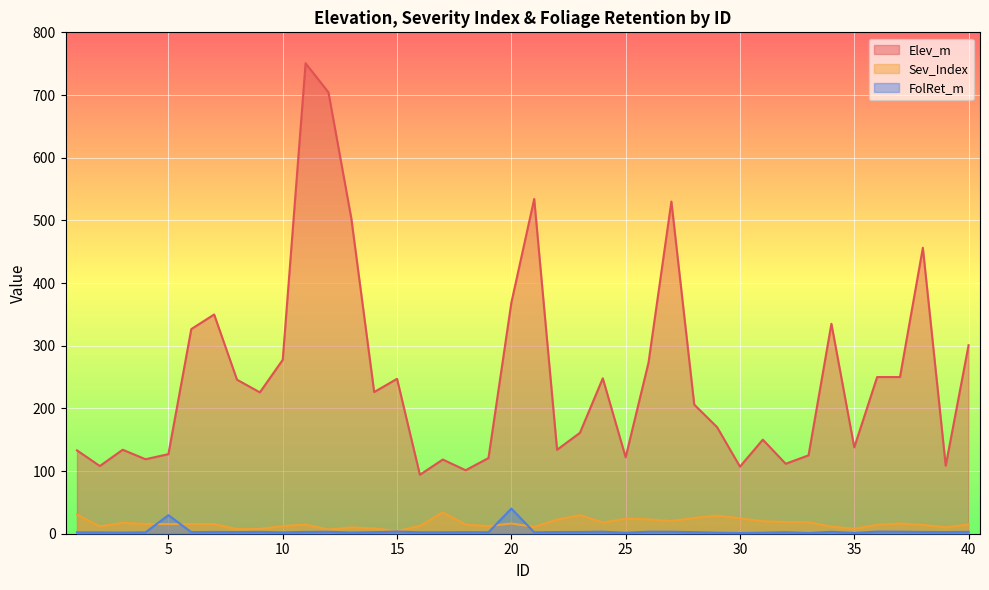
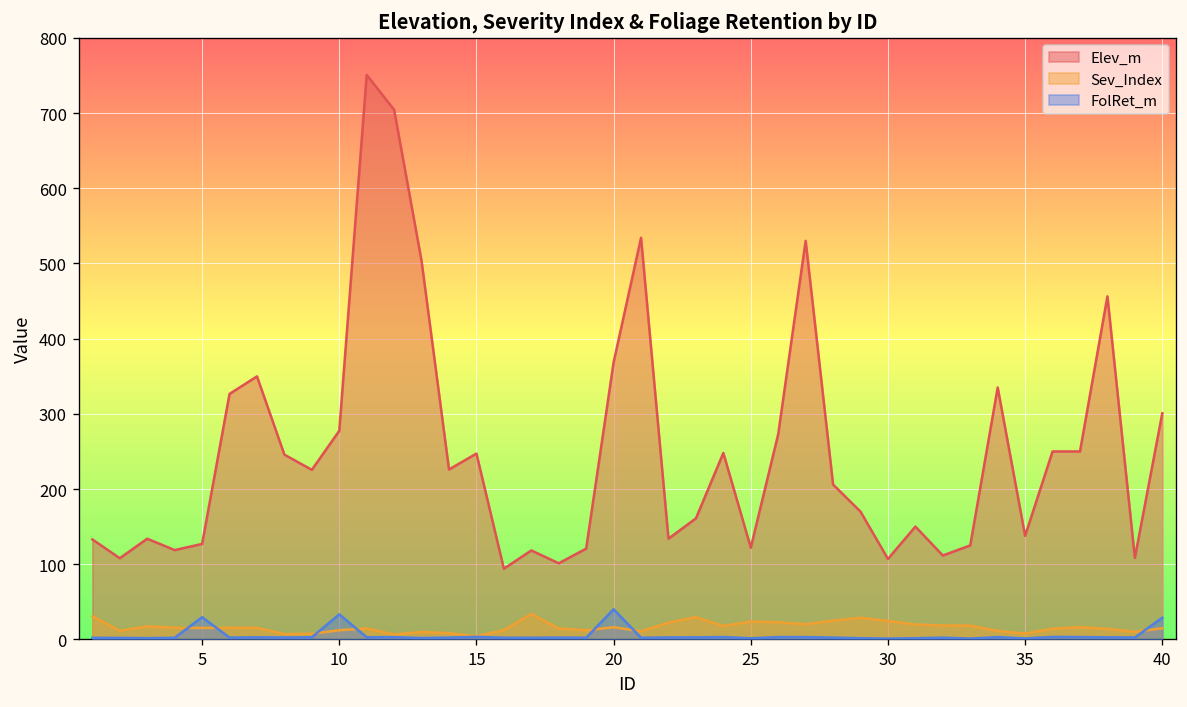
  {
    "FolRet_m": {
      "5": 30,
-     "10": 0,
+     "10": 30,
      "20": 40,
      "25": 0,
      "30": 0,
      "35": 0,
-     "40": 0
+     "40": 30
    }
  }
